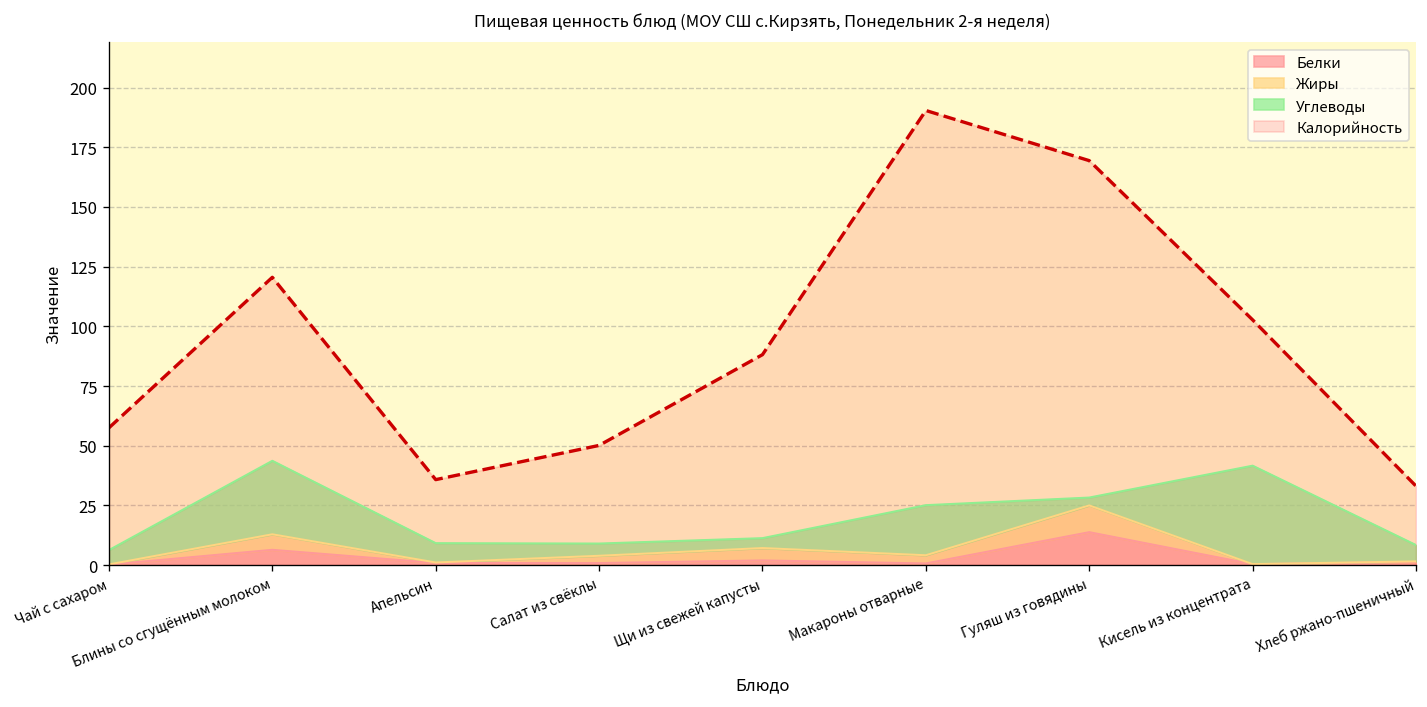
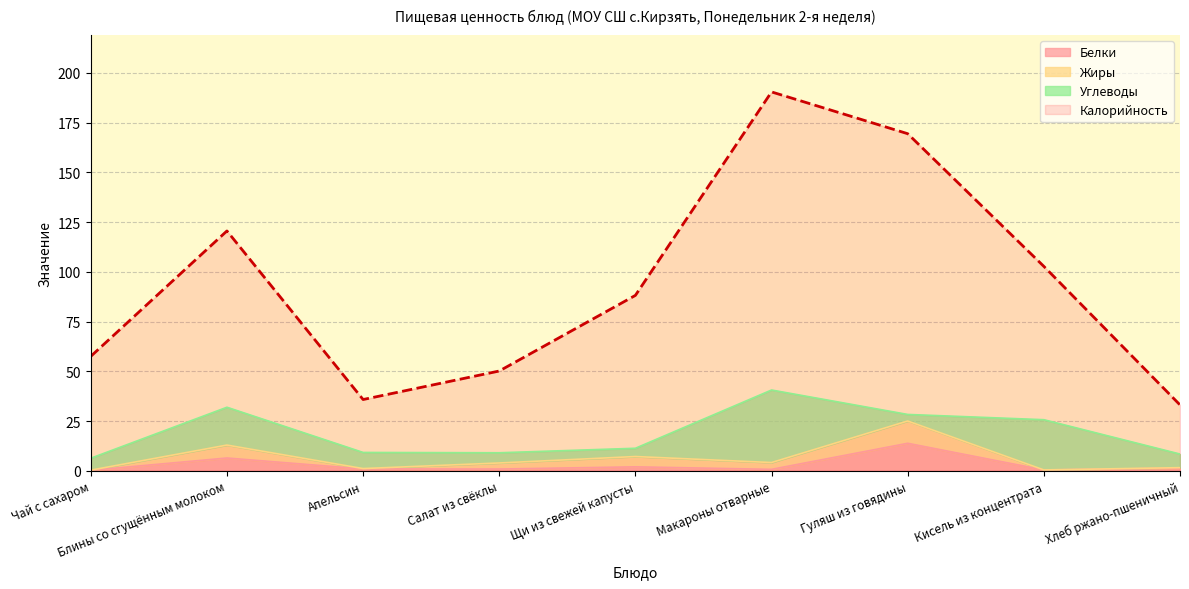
  {
    "Белки": {
      "Блины со сгущённым молоком": 6,
      "Салат из свёклы": 1,
      "Щи из свежей капусты": 2,
      "Макароны отварные": 1,
      "Гуляш из говядины": 14
    },
    "Углеводы": {
      "Чай с сахаром": 6,
-     "Блины со сгущённым молоком": 31,
+     "Блины со сгущённым молоком": 19,
      "Апельсин": 8,
      "Салат из свёклы": 5,
      "Щи из свежей капусты": 4,
-     "Макароны отварные": 21,
+     "Макароны отварные": 36,
      "Гуляш из говядины": 3,
-     "Кисель из концентрата": 41,
+     "Кисель из концентрата": 25,
      "Хлеб ржано-пшеничный": 7
    }
  }
